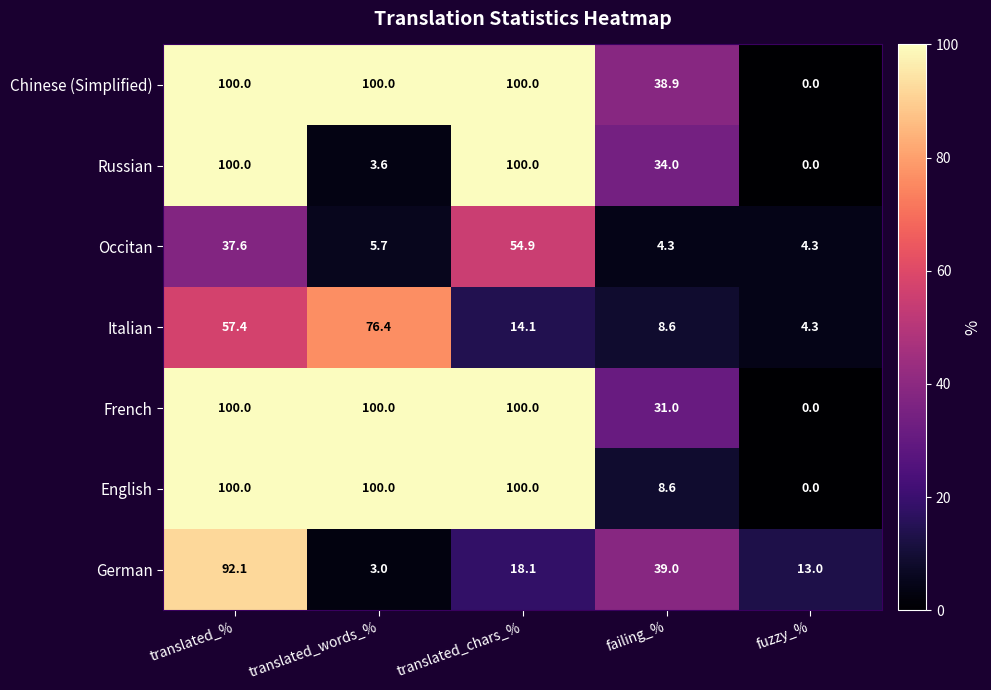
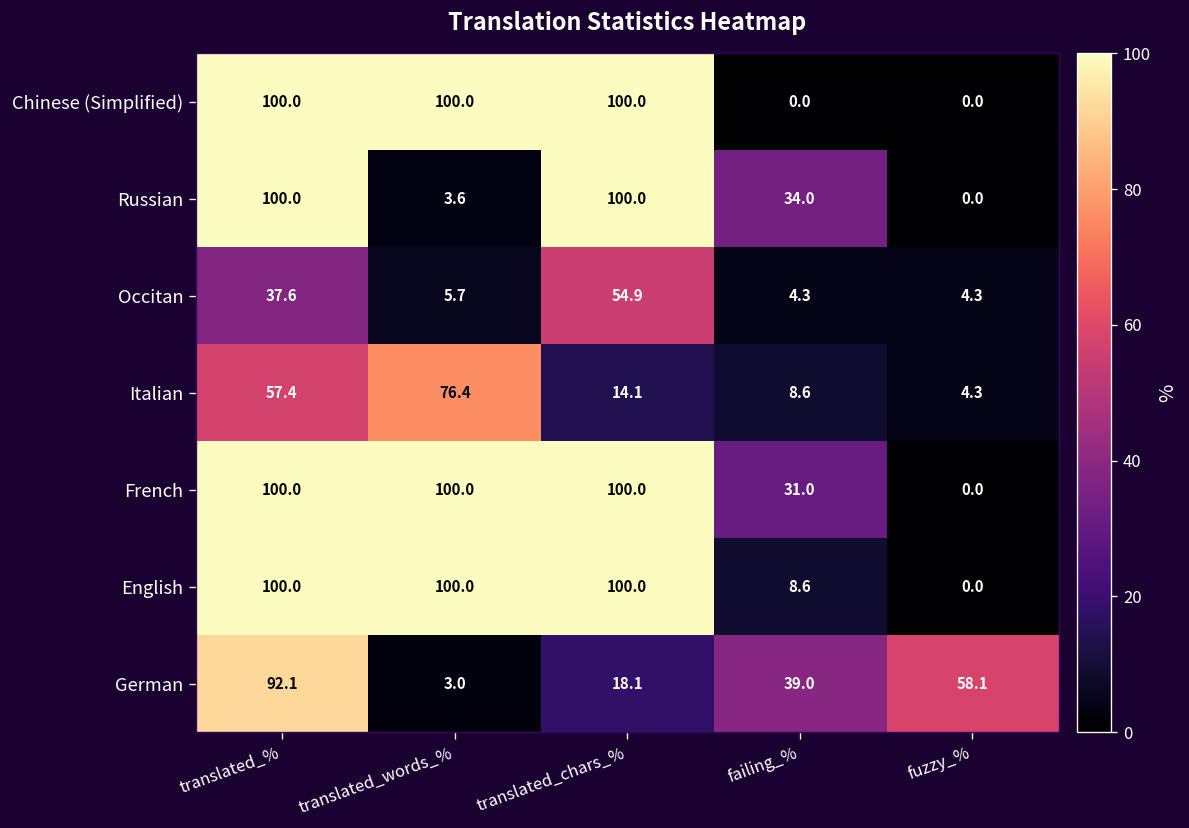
  {
    "Chinese (Simplified)": {
      "translated_%": 100.0,
      "translated_words_%": 100.0,
      "translated_chars_%": 100.0,
-     "failing_%": 38.9,
+     "failing_%": 0.0,
      "fuzzy_%": 0.0
    },
    "Russian": {
      "translated_%": 100.0,
      "translated_words_%": 3.6,
      "translated_chars_%": 100.0,
      "failing_%": 34.0,
      "fuzzy_%": 0.0
    },
    "Occitan": {
      "translated_%": 37.6,
      "translated_words_%": 5.7,
      "translated_chars_%": 54.9,
      "failing_%": 4.3,
      "fuzzy_%": 4.3
    },
    "Italian": {
      "translated_%": 57.4,
      "translated_words_%": 76.4,
      "translated_chars_%": 14.1,
      "failing_%": 8.6,
      "fuzzy_%": 4.3
    },
    "French": {
      "translated_%": 100.0,
      "translated_words_%": 100.0,
      "translated_chars_%": 100.0,
      "failing_%": 31.0,
      "fuzzy_%": 0.0
    },
    "English": {
      "translated_%": 100.0,
      "translated_words_%": 100.0,
      "translated_chars_%": 100.0,
      "failing_%": 8.6,
      "fuzzy_%": 0.0
    },
    "German": {
      "translated_%": 92.1,
      "translated_words_%": 3.0,
      "translated_chars_%": 18.1,
      "failing_%": 39.0,
-     "fuzzy_%": 13.0
+     "fuzzy_%": 58.1
    }
  }
